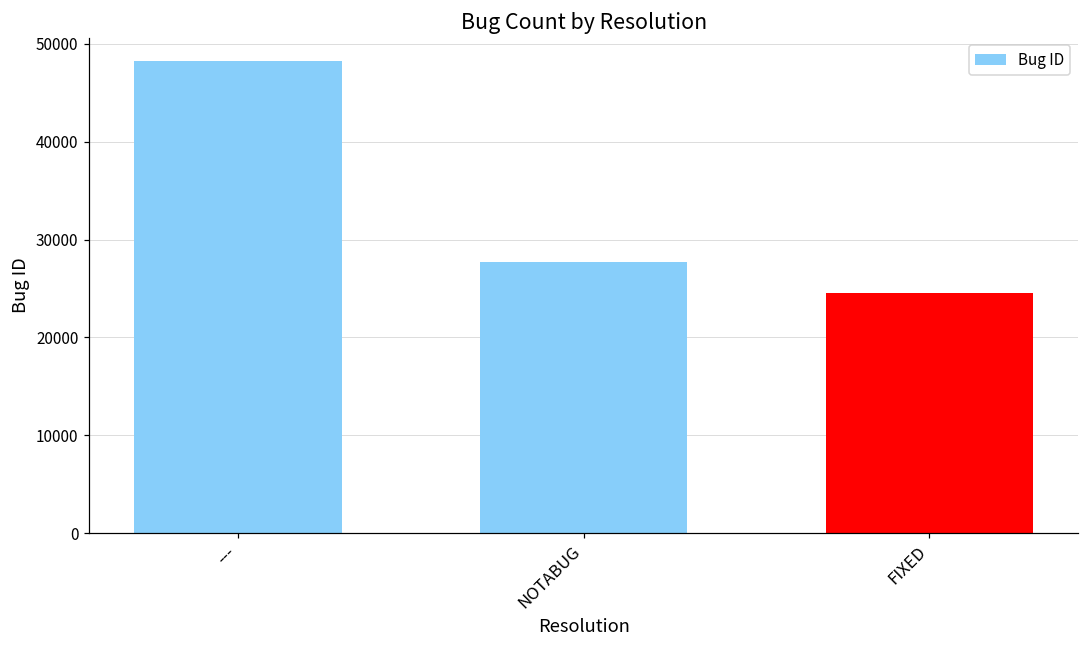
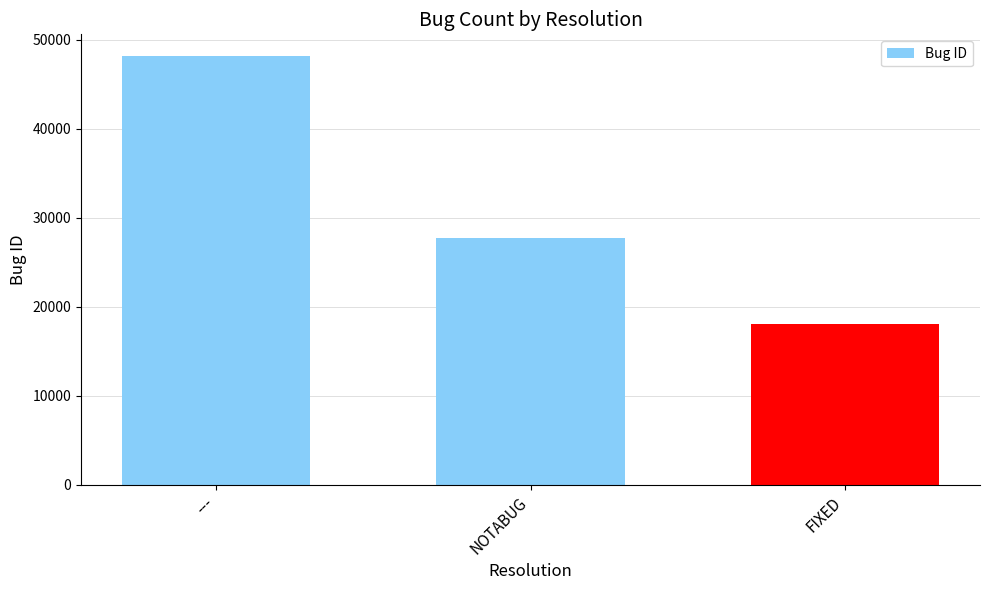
  {
    "---": 48000,
    "NOTABUG": 28000,
-   "FIXED": 24000
+   "FIXED": 18000
  }
